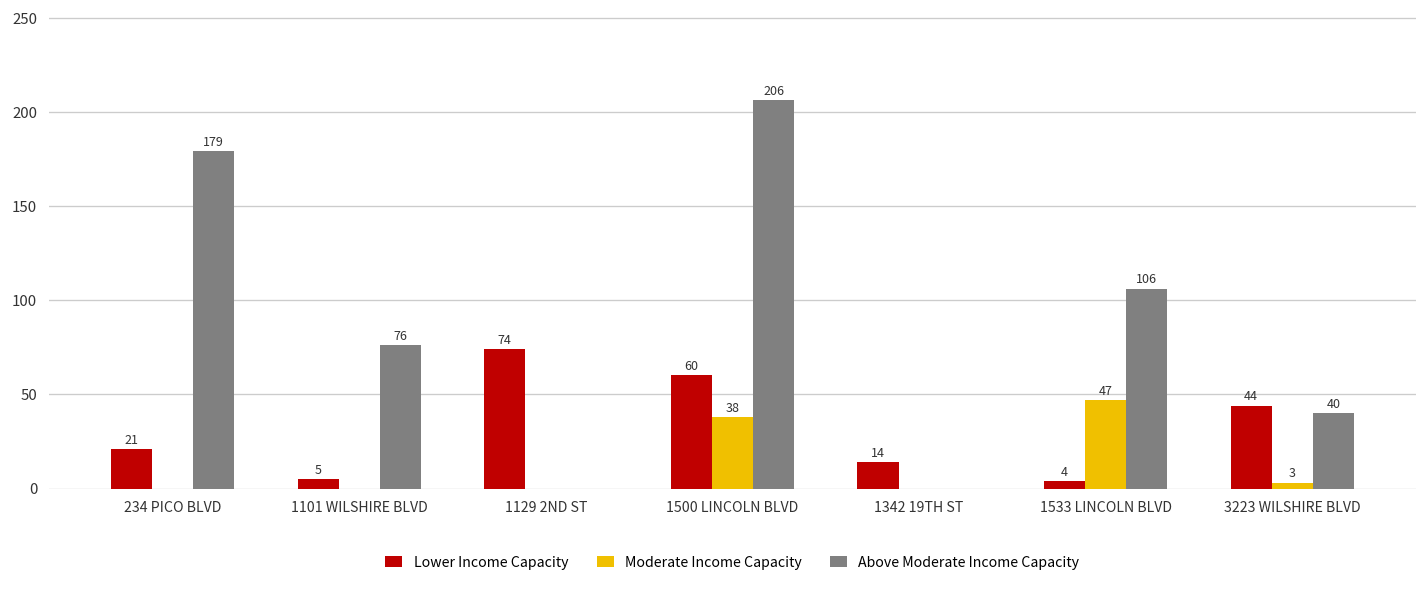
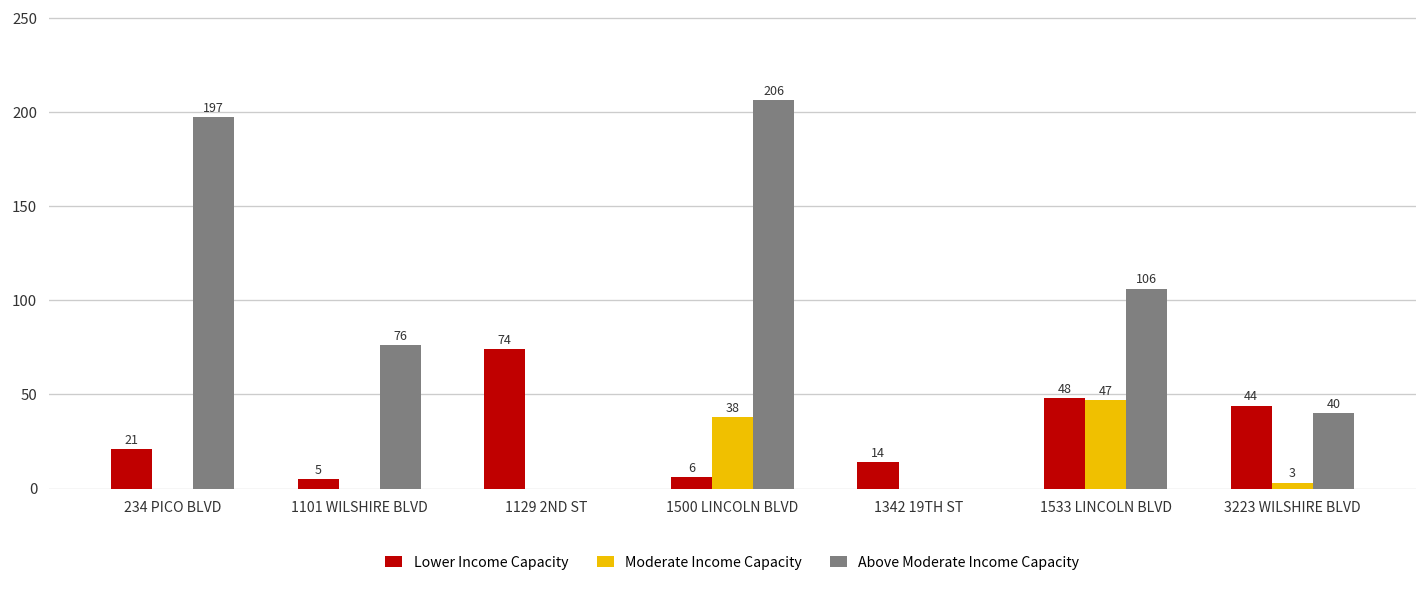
  {
    "Lower Income Capacity": {
      "234 PICO BLVD": 21,
      "1101 WILSHIRE BLVD": 5,
      "1129 2ND ST": 74,
-     "1500 LINCOLN BLVD": 60,
+     "1500 LINCOLN BLVD": 6,
      "1342 19TH ST": 14,
-     "1533 LINCOLN BLVD": 4,
+     "1533 LINCOLN BLVD": 48,
      "3223 WILSHIRE BLVD": 44
    },
    "Moderate Income Capacity": {
      "1500 LINCOLN BLVD": 38,
      "1533 LINCOLN BLVD": 47,
      "3223 WILSHIRE BLVD": 3
    },
    "Above Moderate Income Capacity": {
-     "234 PICO BLVD": 179,
+     "234 PICO BLVD": 197,
      "1101 WILSHIRE BLVD": 76,
      "1500 LINCOLN BLVD": 206,
      "1533 LINCOLN BLVD": 106,
      "3223 WILSHIRE BLVD": 40
    }
  }
